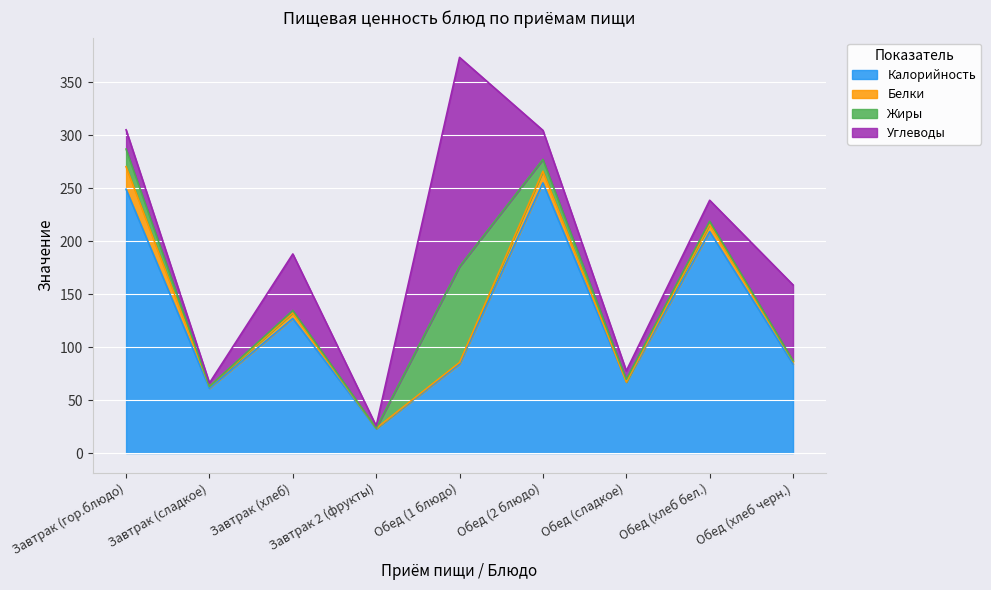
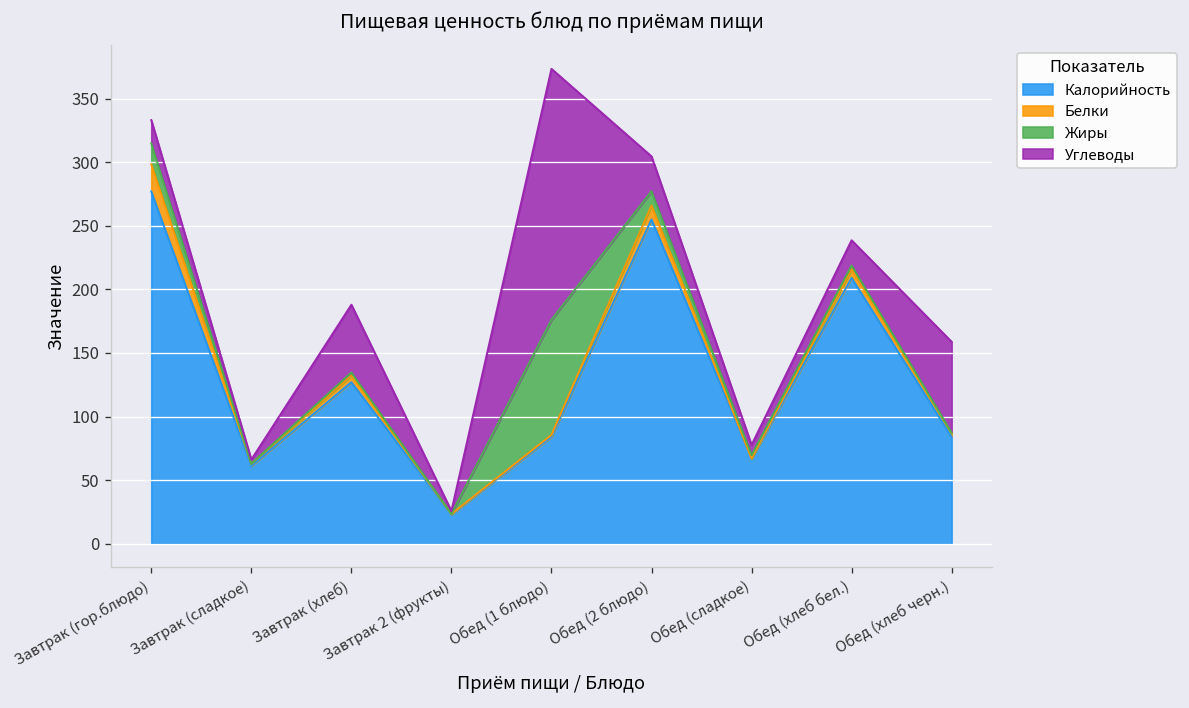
  {
    "Калорийность": {
-     "Завтрак (гор.блюдо)": 249,
+     "Завтрак (гор.блюдо)": 277,
      "Завтрак (хлеб)": 127,
      "Обед (2 блюдо)": 255,
      "Обед (хлеб бел.)": 209,
      "Обед (хлеб черн.)": 84
    },
    "Белки": {
      "Завтрак (гор.блюдо)": 21,
      "Обед (2 блюдо)": 11,
      "Обед (хлеб бел.)": 7
    },
    "Жиры": {
      "Завтрак (гор.блюдо)": 17,
      "Обед (1 блюдо)": 91,
      "Обед (2 блюдо)": 11,
      "Обед (сладкое)": 3,
      "Обед (хлеб бел.)": 3
    },
    "Углеводы": {
      "Завтрак (гор.блюдо)": 18,
      "Завтрак (сладкое)": 3,
      "Завтрак (хлеб)": 53,
      "Обед (1 блюдо)": 197,
      "Обед (2 блюдо)": 27,
      "Обед (сладкое)": 8,
      "Обед (хлеб бел.)": 20,
      "Обед (хлеб черн.)": 71
    }
  }
